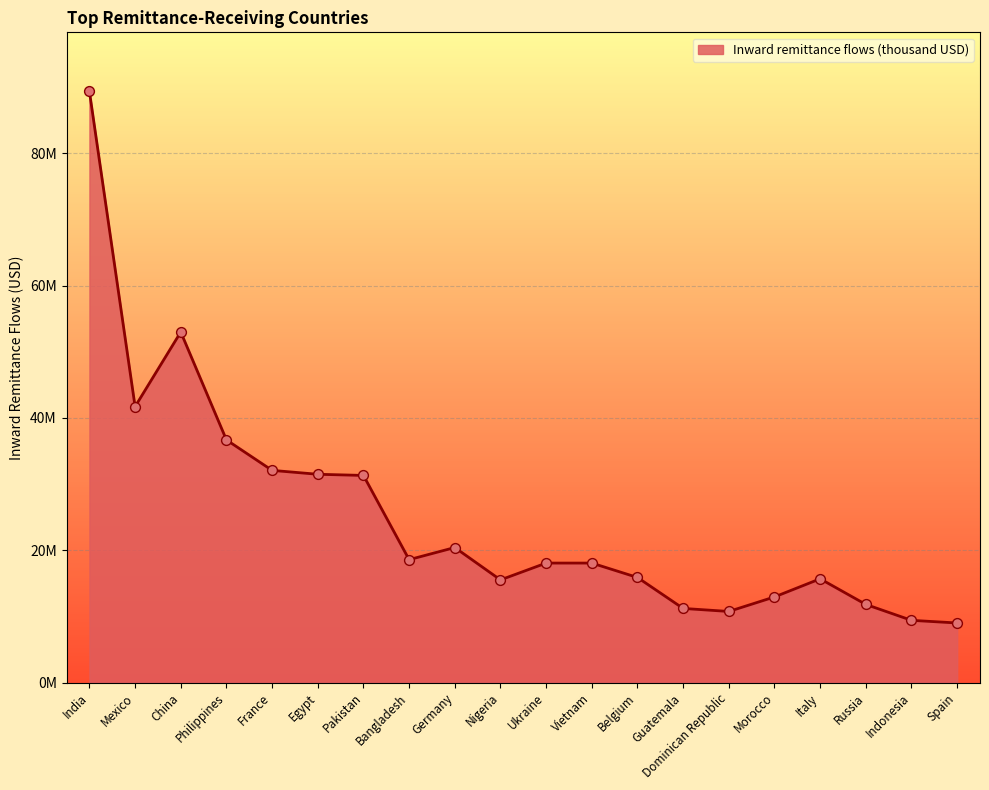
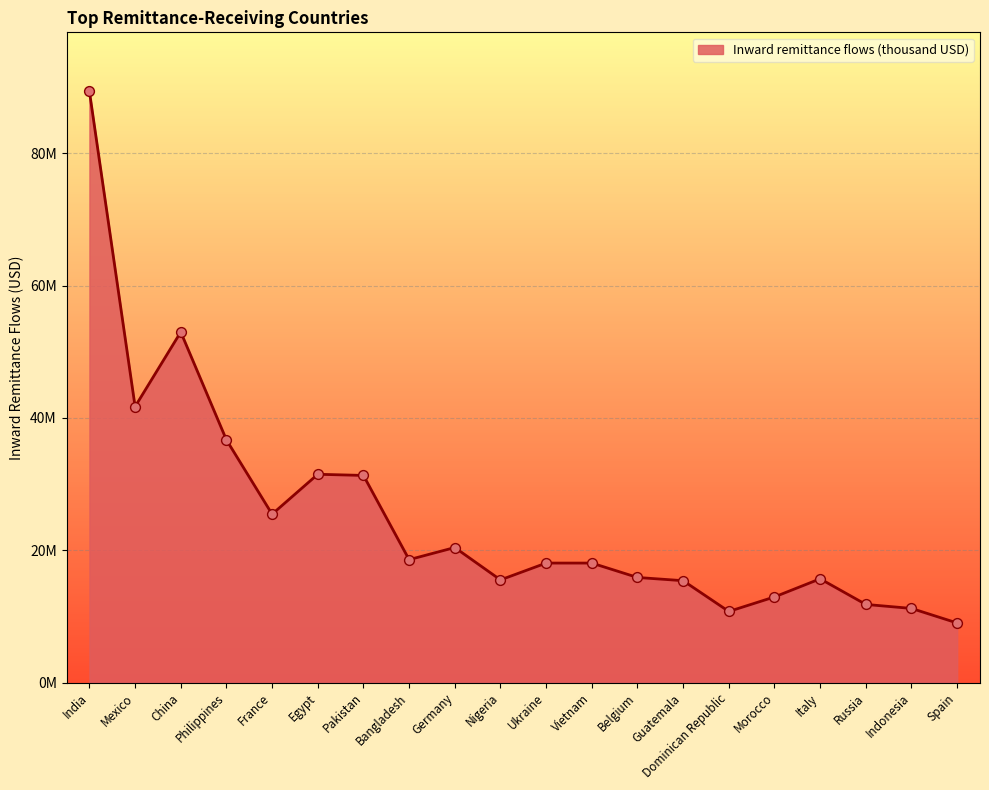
  {
    "India": 89000000,
    "Mexico": 42000000,
    "China": 53000000,
    "Philippines": 37000000,
-   "France": 32000000,
+   "France": 25000000,
    "Egypt": 31000000,
    "Pakistan": 31000000,
    "Bangladesh": 19000000,
    "Germany": 20000000,
    "Nigeria": 16000000,
    "Ukraine": 18000000,
    "Vietnam": 18000000,
    "Belgium": 16000000,
-   "Guatemala": 11000000,
+   "Guatemala": 15000000,
    "Dominican Republic": 11000000,
    "Morocco": 13000000,
    "Italy": 16000000,
    "Russia": 12000000,
-   "Indonesia": 9000000,
+   "Indonesia": 11000000,
    "Spain": 9000000
  }
